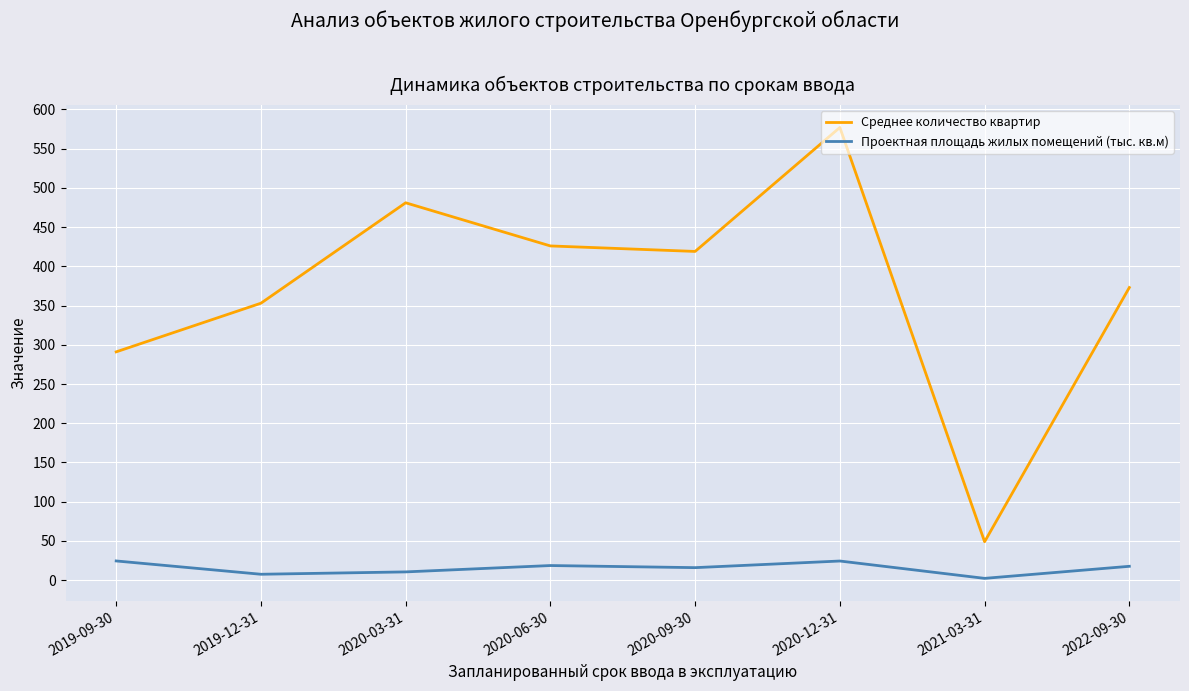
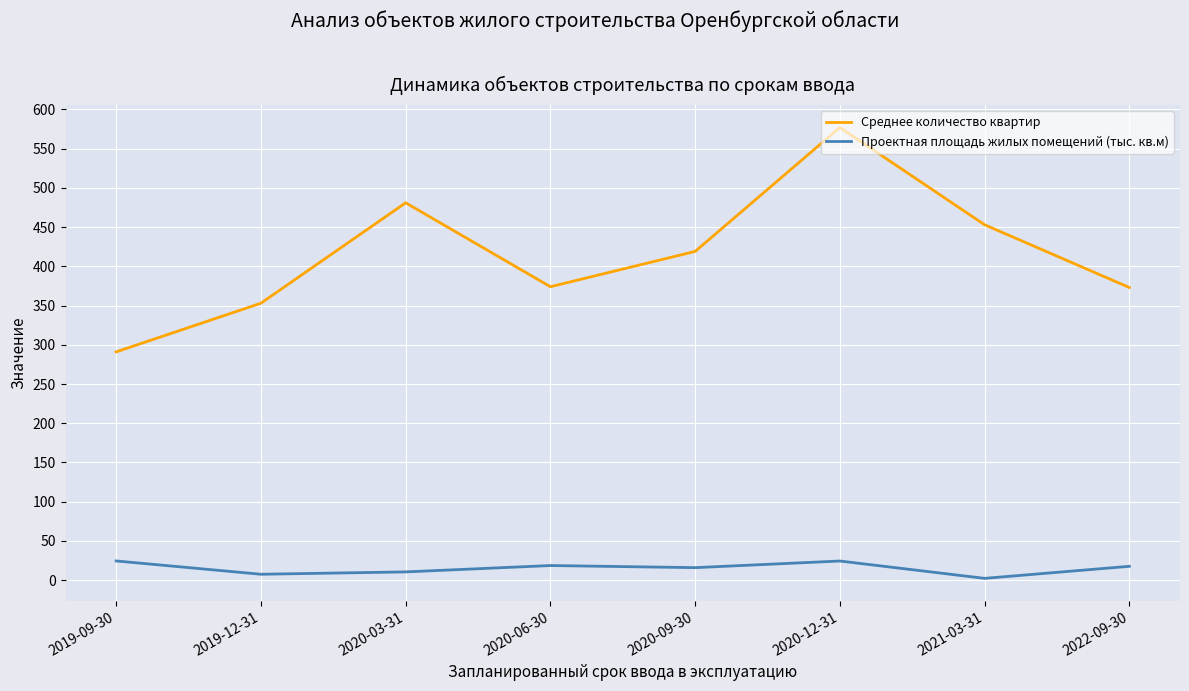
  {
    "Среднее количество квартир": {
      "2019-09-30": 290,
      "2019-12-31": 350,
      "2020-03-31": 480,
-     "2020-06-30": 430,
+     "2020-06-30": 370,
      "2020-09-30": 420,
-     "2021-03-31": 50,
+     "2021-03-31": 450,
      "2022-09-30": 370
    },
    "Проектная площадь жилых помещений (тыс. кв.м)": {
      "2019-09-30": 20,
      "2019-12-31": 10,
      "2020-03-31": 10,
      "2020-06-30": 20,
      "2020-09-30": 20,
      "2020-12-31": 20,
      "2021-03-31": 0,
      "2022-09-30": 20
    }
  }
